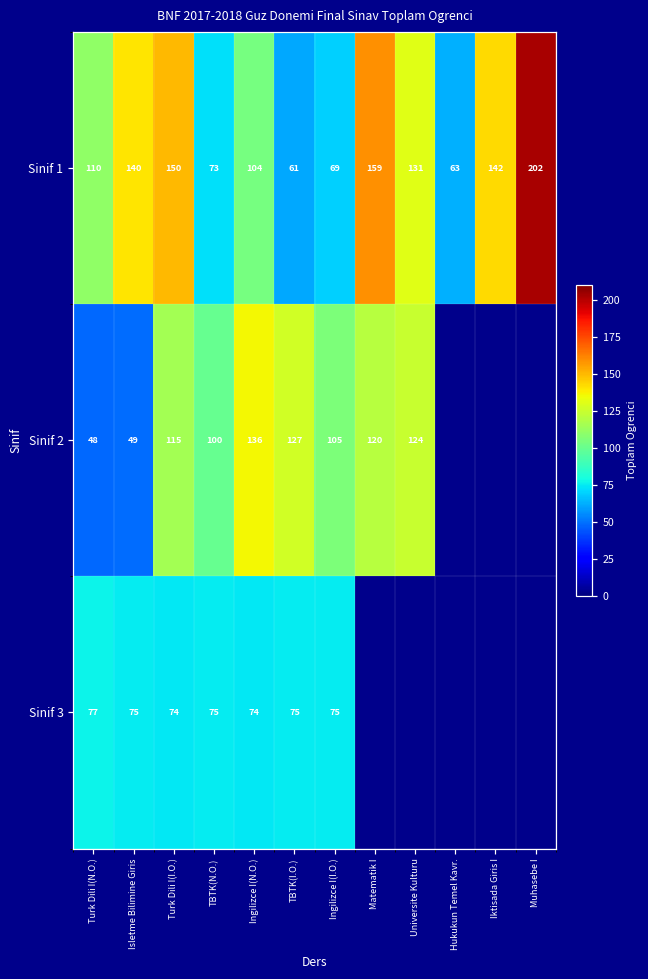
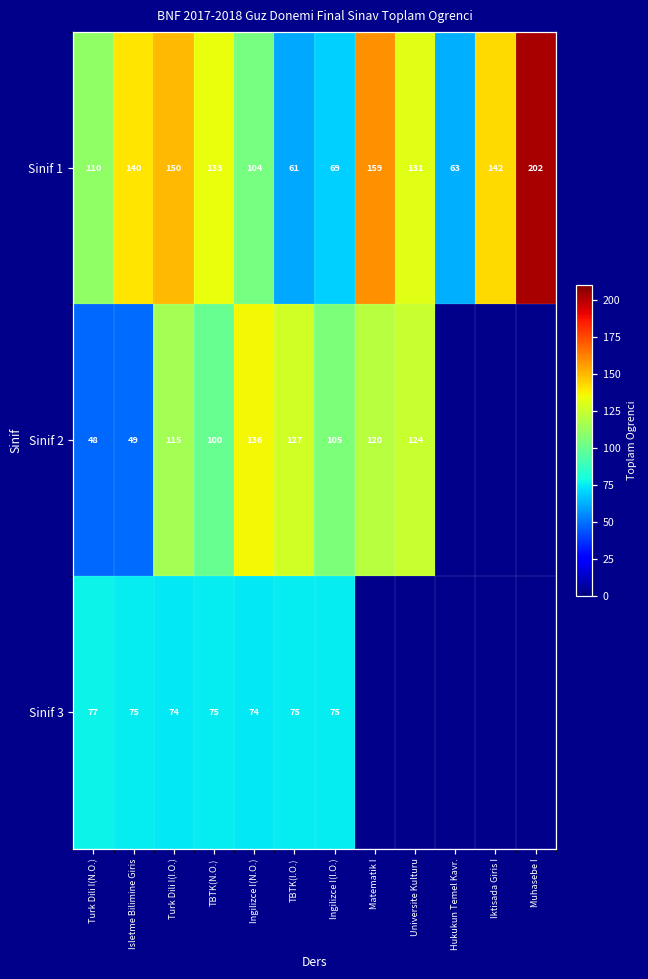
  {
    "Sinif 1": {
      "Turk Dili I(N.O.)": 110,
      "Isletme Bilimine Giris": 140,
      "Turk Dili I(I.O.)": 150,
-     "TBTK(N.O.)": 73,
+     "TBTK(N.O.)": 133,
      "Ingilizce I(N.O.)": 104,
      "TBTK(I.O.)": 61,
      "Ingilizce I(I.O.)": 69,
      "Matematik I": 159,
      "Universite Kulturu": 131,
      "Hukukun Temel Kavr.": 63,
      "Iktisada Giris I": 142,
      "Muhasebe I": 202
    },
    "Sinif 2": {
      "Turk Dili I(N.O.)": 48,
      "Isletme Bilimine Giris": 49,
      "Turk Dili I(I.O.)": 115,
      "TBTK(N.O.)": 100,
      "Ingilizce I(N.O.)": 136,
      "TBTK(I.O.)": 127,
      "Ingilizce I(I.O.)": 105,
      "Matematik I": 120,
      "Universite Kulturu": 124
    },
    "Sinif 3": {
      "Turk Dili I(N.O.)": 77,
      "Isletme Bilimine Giris": 75,
      "Turk Dili I(I.O.)": 74,
      "TBTK(N.O.)": 75,
      "Ingilizce I(N.O.)": 74,
      "TBTK(I.O.)": 75,
      "Ingilizce I(I.O.)": 75
    }
  }
